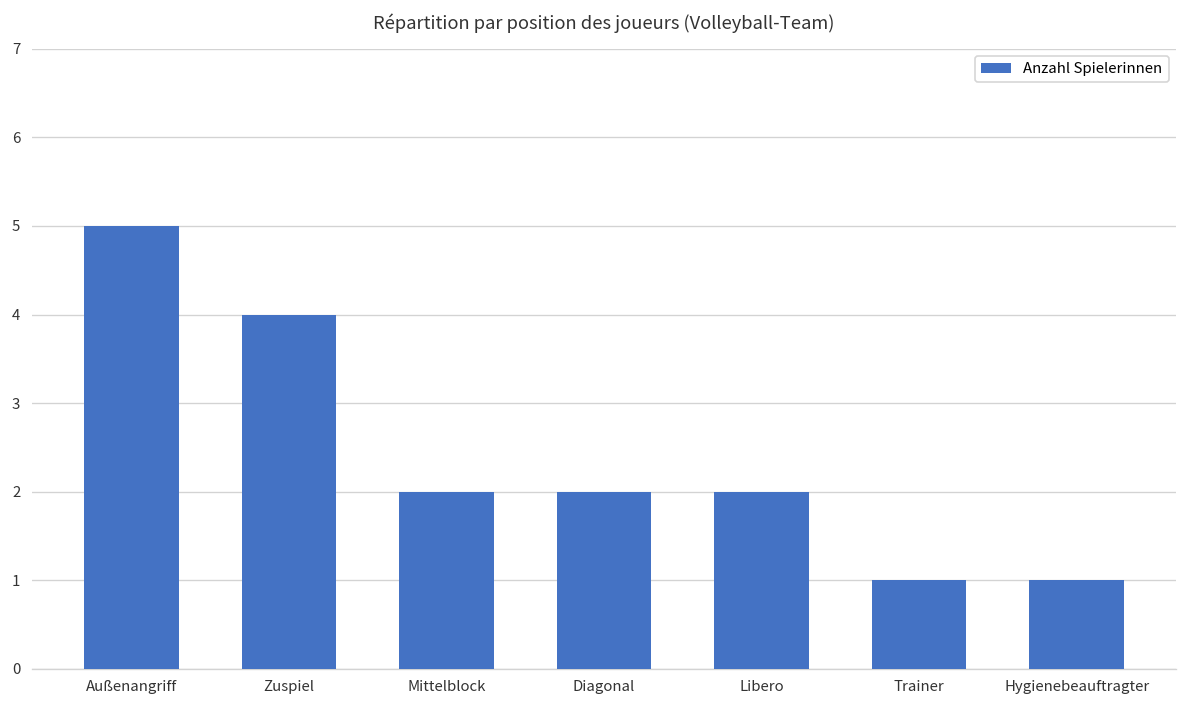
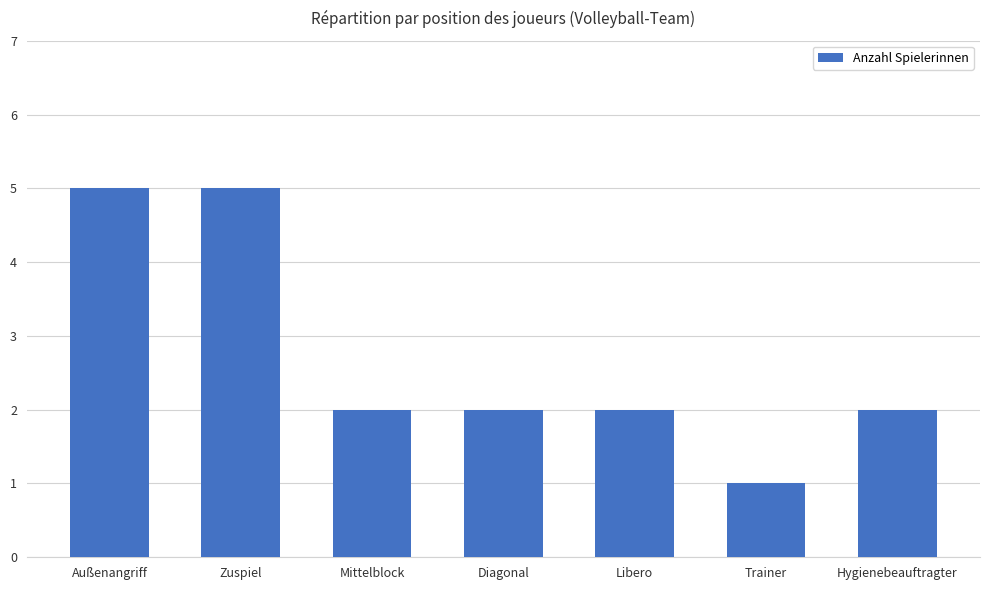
  {
    "Außenangriff": 5,
-   "Zuspiel": 4,
+   "Zuspiel": 5,
    "Mittelblock": 2,
    "Diagonal": 2,
    "Libero": 2,
    "Trainer": 1,
-   "Hygienebeauftragter": 1
+   "Hygienebeauftragter": 2
  }
